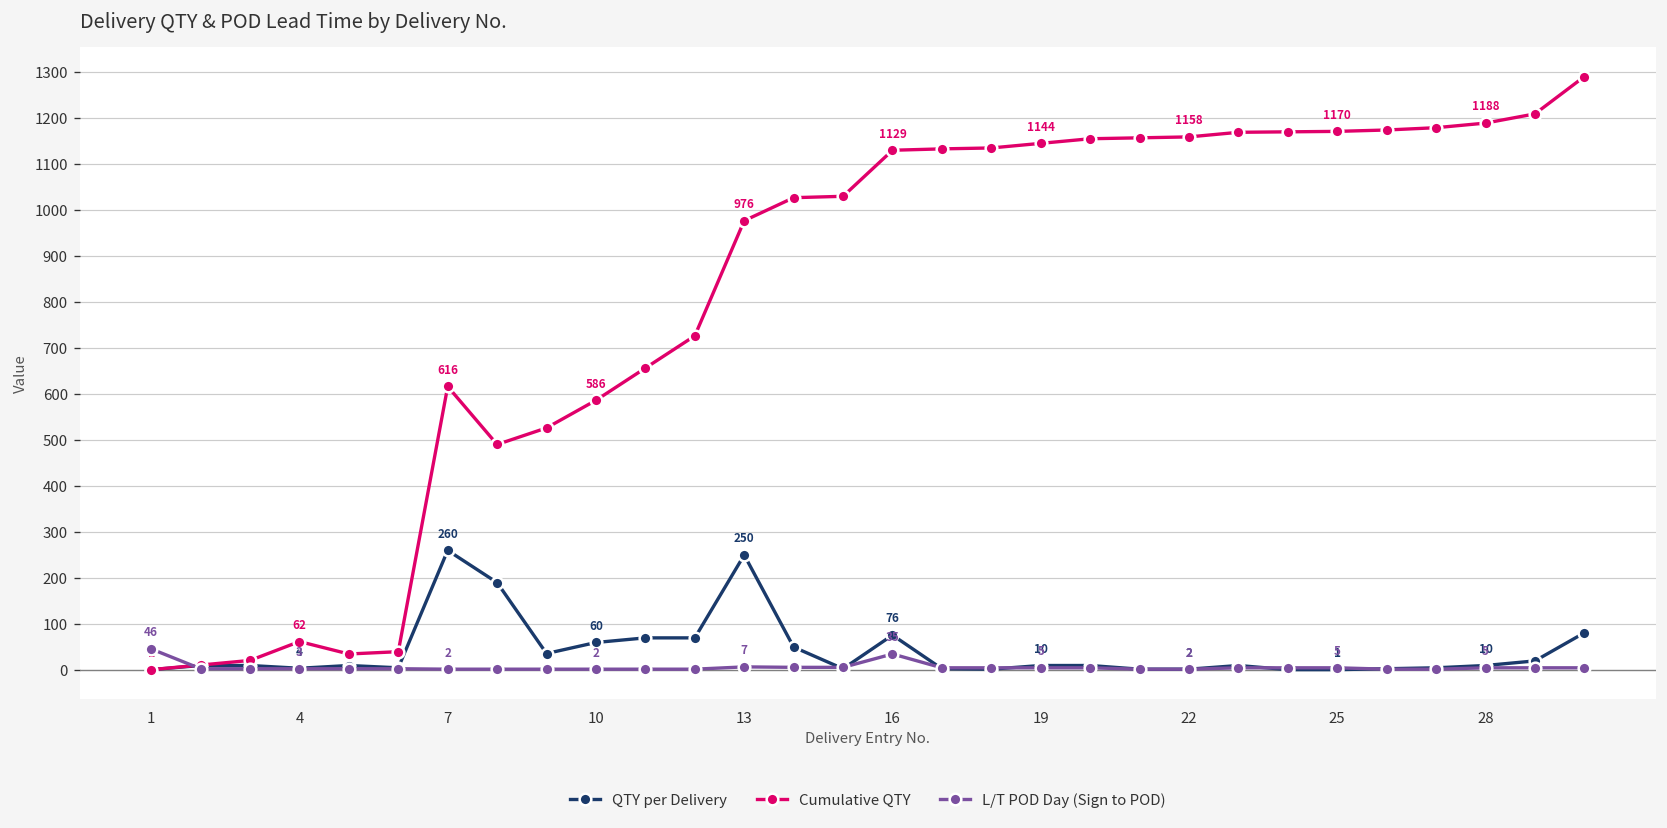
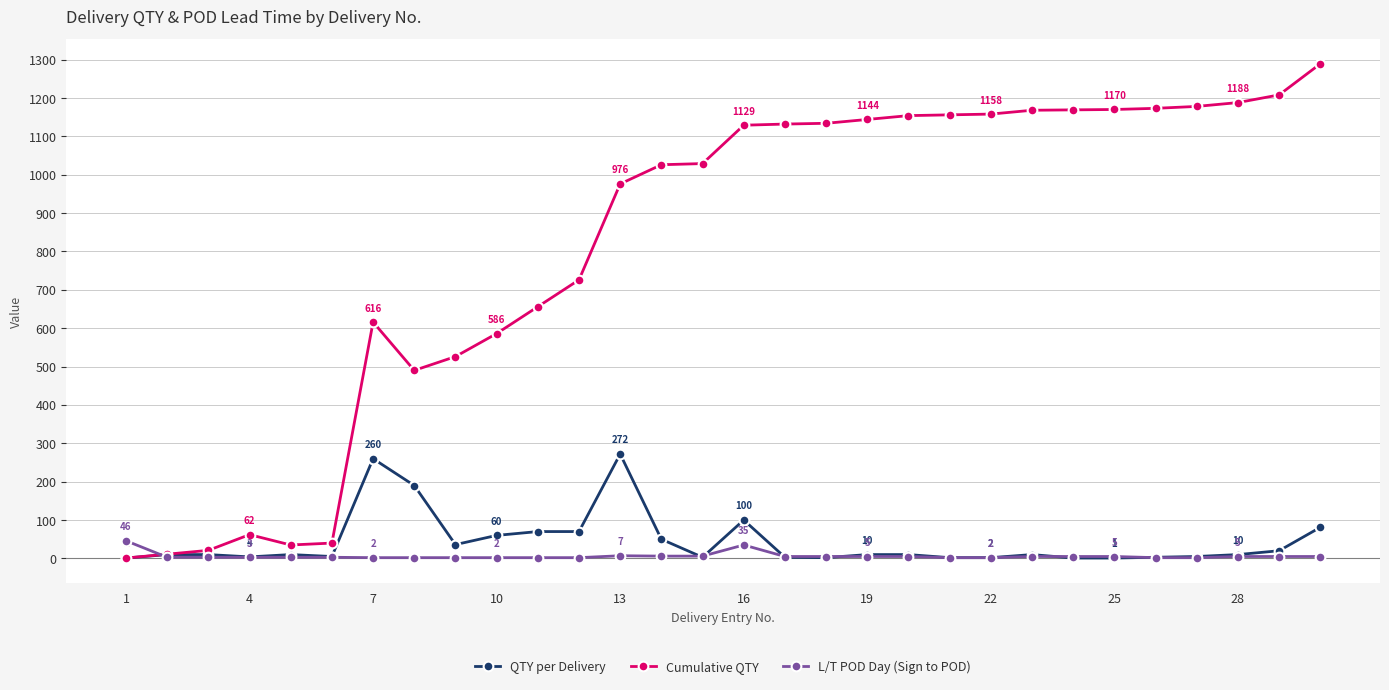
  {
    "QTY per Delivery": {
      "7": 260,
      "10": 60,
-     "13": 250,
-     "16": 76
+     "13": 272,
+     "16": 100
    },
    "Cumulative QTY": {
      "4": 62,
      "7": 616,
      "10": 586,
      "13": 976,
      "16": 1129,
      "19": 1144,
      "22": 1158,
      "25": 1170,
      "28": 1188
    },
    "L/T POD Day (Sign to POD)": {
      "1": 46,
      "7": 2,
      "10": 2,
      "13": 7
    }
  }
